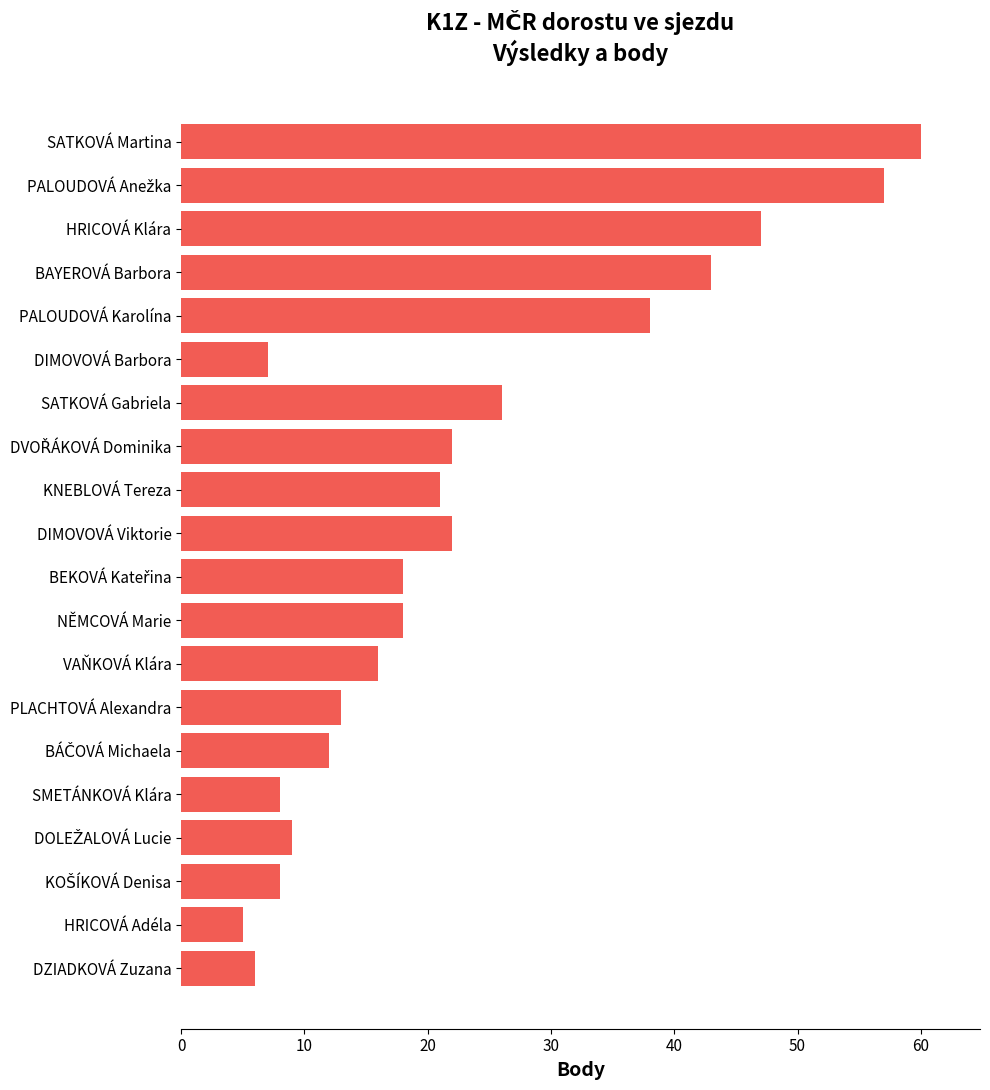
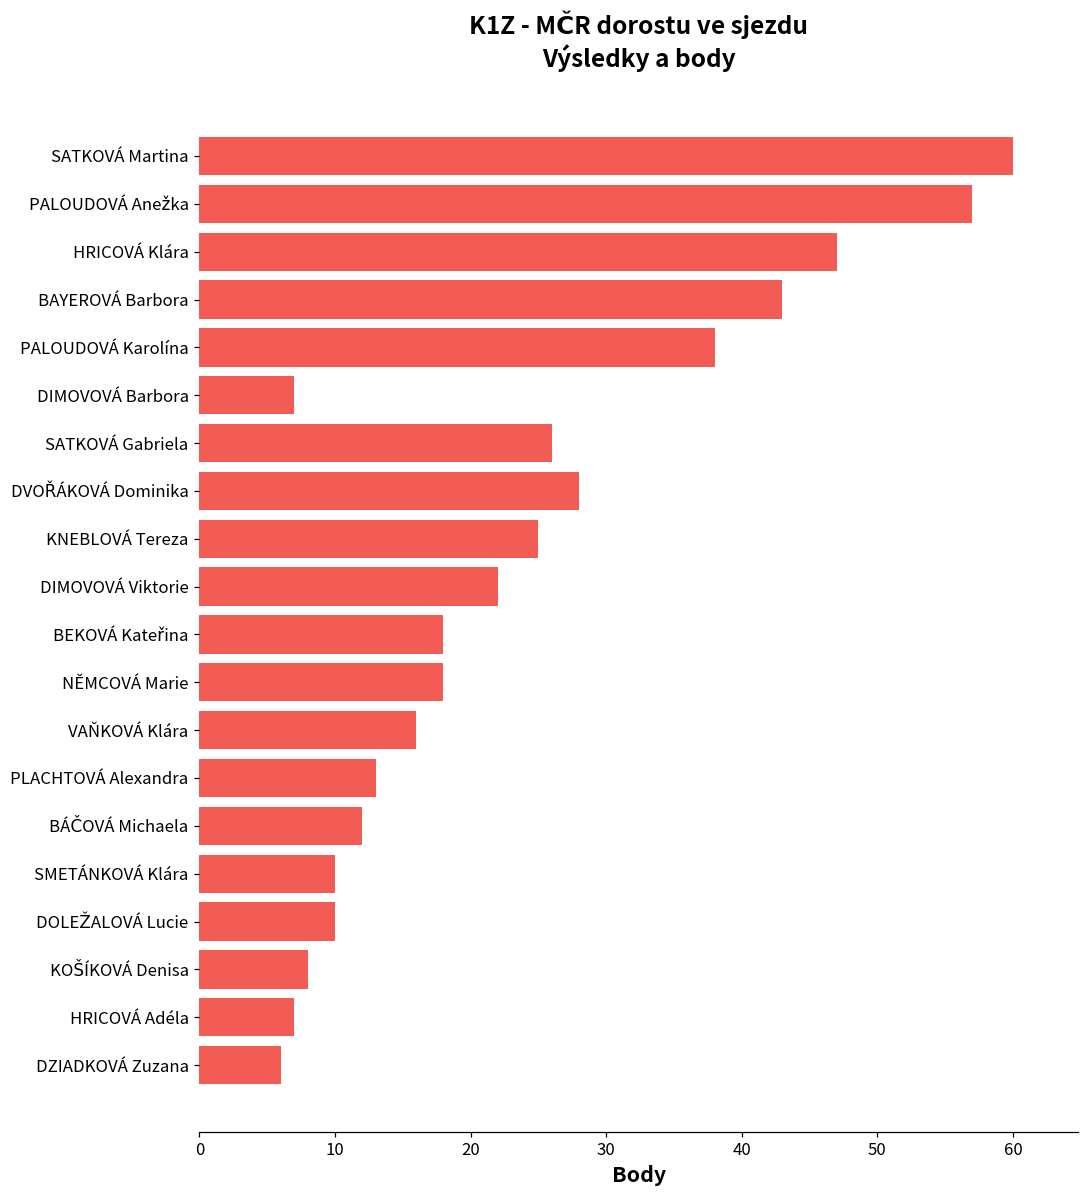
  {
    "SATKOVÁ Martina": 60,
    "PALOUDOVÁ Anežka": 57,
    "HRICOVÁ Klára": 47,
    "BAYEROVÁ Barbora": 43,
    "PALOUDOVÁ Karolína": 38,
    "DIMOVOVÁ Barbora": 7,
    "SATKOVÁ Gabriela": 26,
-   "DVOŘÁKOVÁ Dominika": 22,
-   "KNEBLOVÁ Tereza": 21,
+   "DVOŘÁKOVÁ Dominika": 28,
+   "KNEBLOVÁ Tereza": 25,
    "DIMOVOVÁ Viktorie": 22,
    "BEKOVÁ Kateřina": 18,
    "NĚMCOVÁ Marie": 18,
    "VAŇKOVÁ Klára": 16,
    "PLACHTOVÁ Alexandra": 13,
    "BÁČOVÁ Michaela": 12,
-   "SMETÁNKOVÁ Klára": 8,
-   "DOLEŽALOVÁ Lucie": 9,
+   "SMETÁNKOVÁ Klára": 10,
+   "DOLEŽALOVÁ Lucie": 10,
    "KOŠÍKOVÁ Denisa": 8,
-   "HRICOVÁ Adéla": 5,
+   "HRICOVÁ Adéla": 7,
    "DZIADKOVÁ Zuzana": 6
  }
